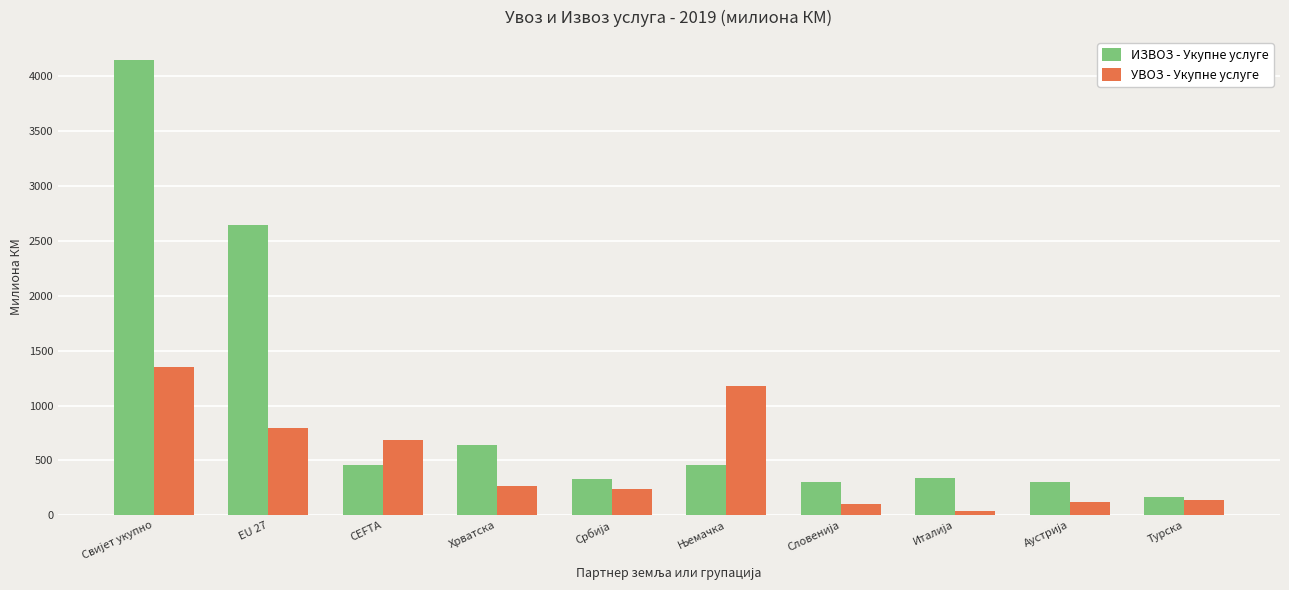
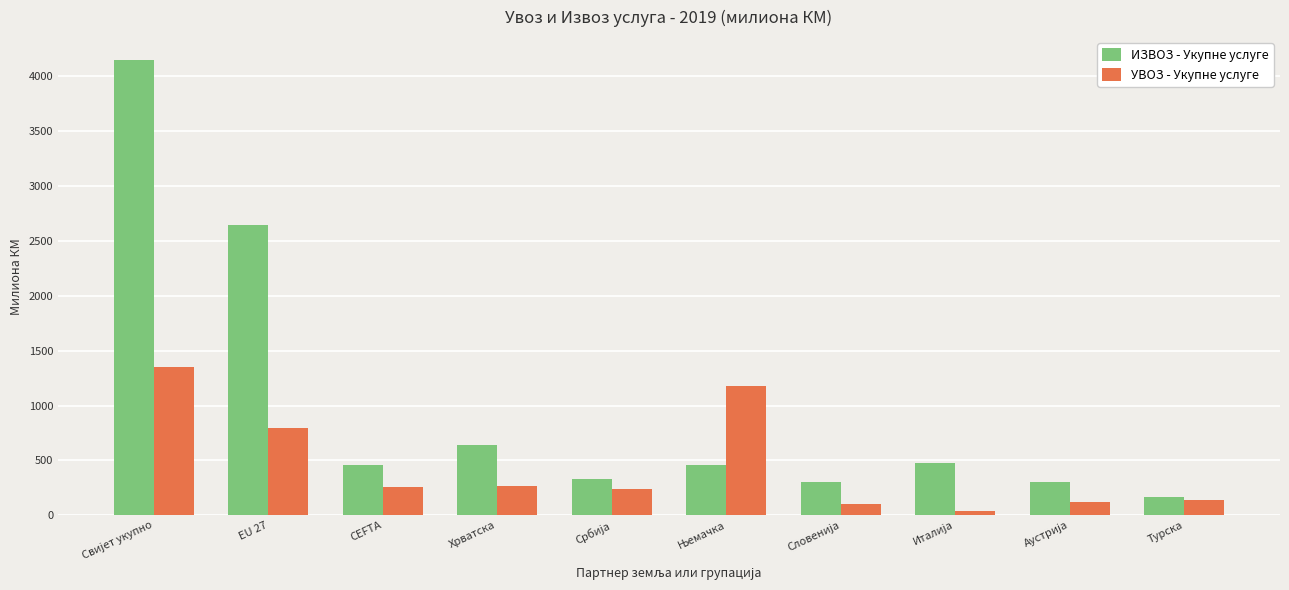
  {
    "ИЗВОЗ - Укупне услуге": {
      "Свијет укупно": 4150,
      "EU 27": 2650,
      "CEFTA": 460,
      "Хрватска": 650,
      "Србија": 330,
      "Њемачка": 450,
      "Словенија": 300,
-     "Италија": 340,
+     "Италија": 480,
      "Аустрија": 310,
      "Турска": 160
    },
    "УВОЗ - Укупне услуге": {
      "Свијет укупно": 1350,
      "EU 27": 800,
-     "CEFTA": 690,
+     "CEFTA": 250,
      "Хрватска": 270,
      "Србија": 240,
      "Њемачка": 1180,
      "Словенија": 110,
      "Италија": 40,
      "Аустрија": 120,
      "Турска": 140
    }
  }
